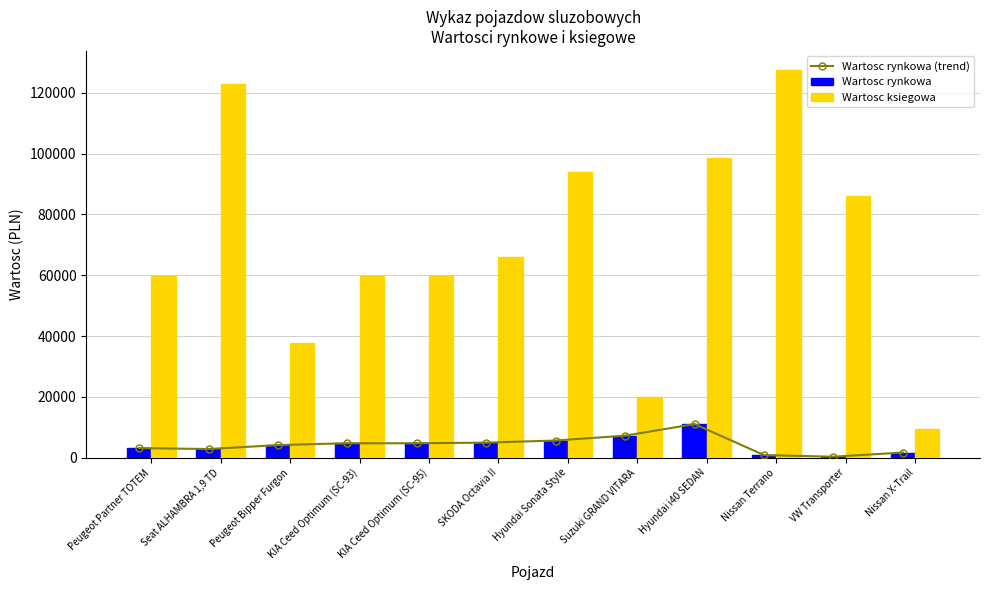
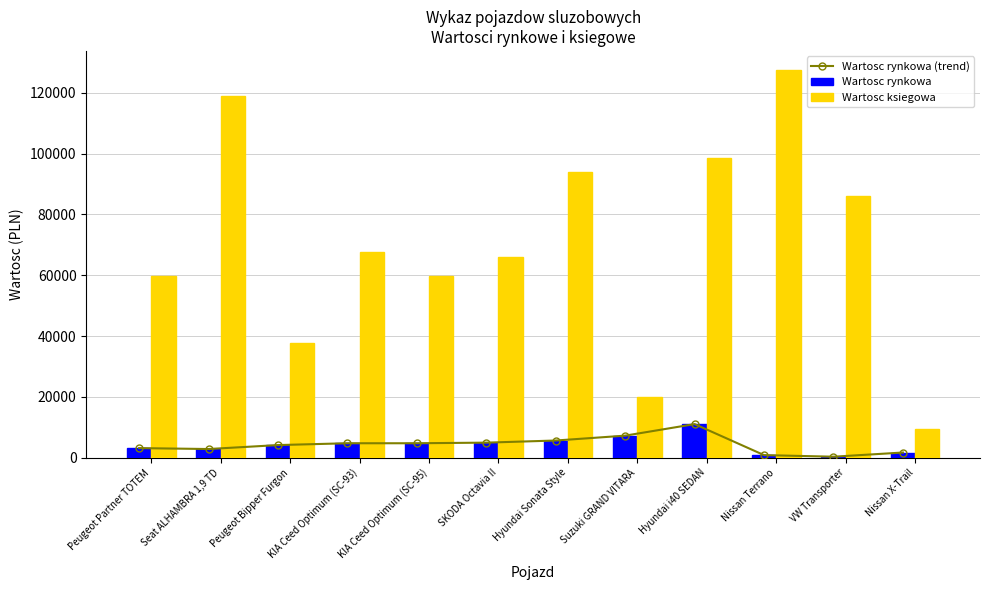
  {
    "Wartosc rynkowa": {
      "Peugeot Partner TOTEM": 3000,
      "Seat ALHAMBRA 1,9 TD": 3000,
      "Peugeot Bipper Furgon": 4000,
      "KIA Ceed Optimum (SC-93)": 5000,
      "KIA Ceed Optimum (SC-95)": 5000,
      "SKODA Octavia II": 5000,
      "Hyundai Sonata Style": 6000,
      "Suzuki GRAND VITARA": 7000,
      "Hyundai i40 SEDAN": 11000,
      "Nissan Terrano": 1000,
      "Nissan X-Trail": 2000
    },
    "Wartosc ksiegowa": {
      "Peugeot Partner TOTEM": 60000,
-     "Seat ALHAMBRA 1,9 TD": 123000,
+     "Seat ALHAMBRA 1,9 TD": 119000,
      "Peugeot Bipper Furgon": 38000,
-     "KIA Ceed Optimum (SC-93)": 60000,
+     "KIA Ceed Optimum (SC-93)": 68000,
      "KIA Ceed Optimum (SC-95)": 60000,
      "SKODA Octavia II": 66000,
      "Hyundai Sonata Style": 94000,
      "Suzuki GRAND VITARA": 20000,
      "Hyundai i40 SEDAN": 98000,
      "Nissan Terrano": 127000,
      "VW Transporter": 86000,
      "Nissan X-Trail": 9000
    }
  }
